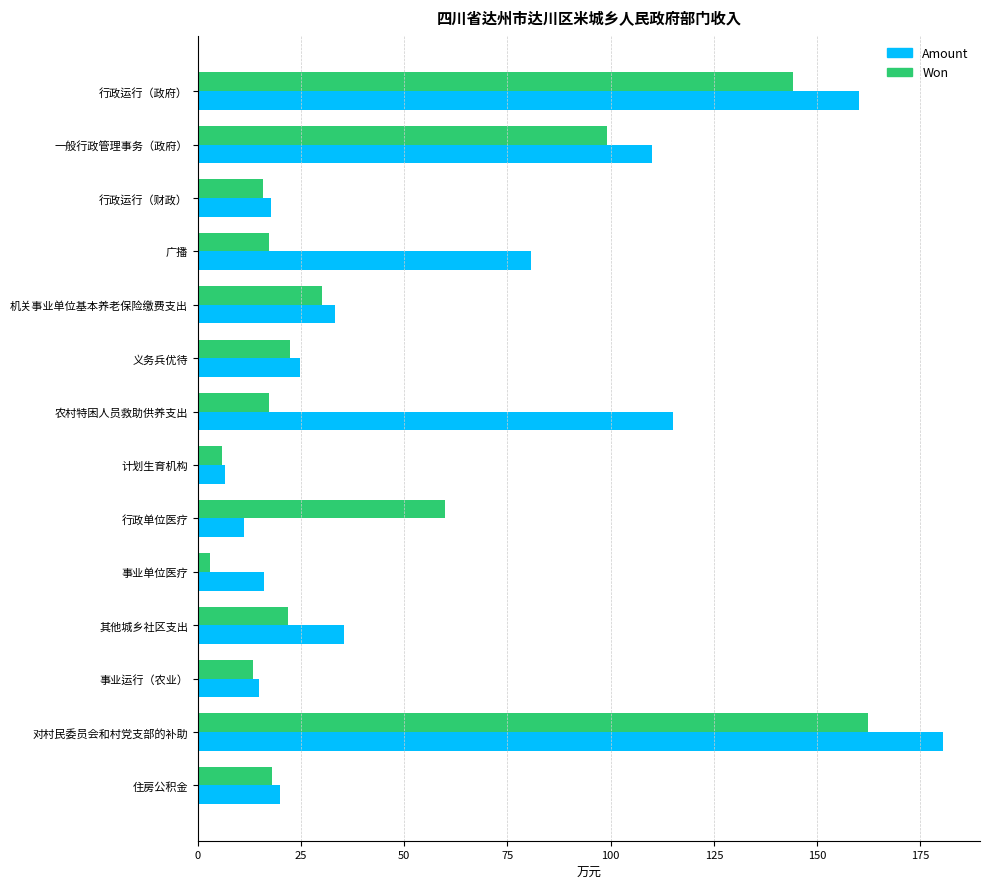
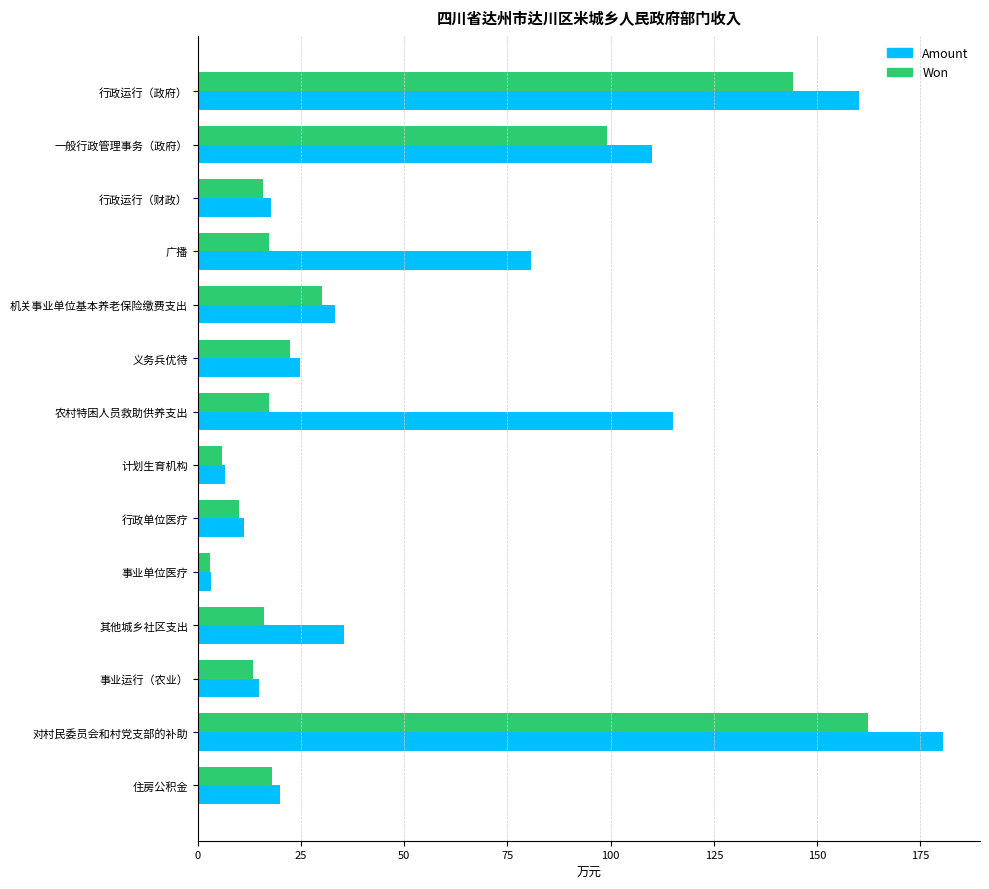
  {
    "Amount": {
      "行政运行（政府）": 160,
      "一般行政管理事务（政府）": 110,
      "行政运行（财政）": 18,
      "广播": 81,
      "机关事业单位基本养老保险缴费支出": 33,
      "义务兵优待": 25,
      "农村特困人员救助供养支出": 115,
      "计划生育机构": 7,
      "行政单位医疗": 11,
-     "事业单位医疗": 16,
+     "事业单位医疗": 3,
      "其他城乡社区支出": 35,
      "事业运行（农业）": 15,
      "对村民委员会和村党支部的补助": 180,
      "住房公积金": 20
    },
    "Won": {
      "行政运行（政府）": 144,
      "一般行政管理事务（政府）": 99,
      "行政运行（财政）": 16,
      "广播": 17,
      "机关事业单位基本养老保险缴费支出": 30,
      "义务兵优待": 22,
      "农村特困人员救助供养支出": 17,
      "计划生育机构": 6,
-     "行政单位医疗": 60,
+     "行政单位医疗": 10,
      "事业单位医疗": 3,
-     "其他城乡社区支出": 22,
+     "其他城乡社区支出": 16,
      "事业运行（农业）": 13,
      "对村民委员会和村党支部的补助": 162,
      "住房公积金": 18
    }
  }
